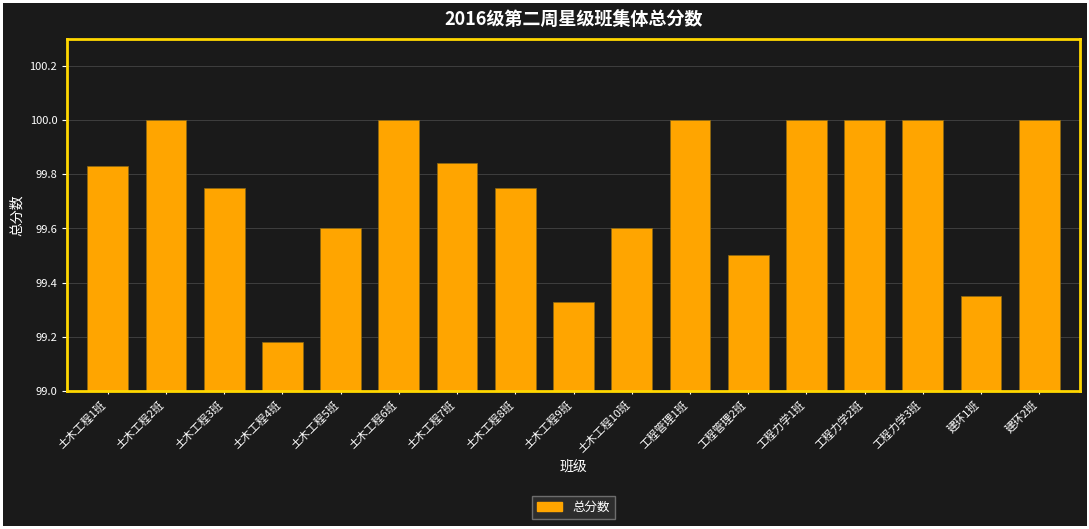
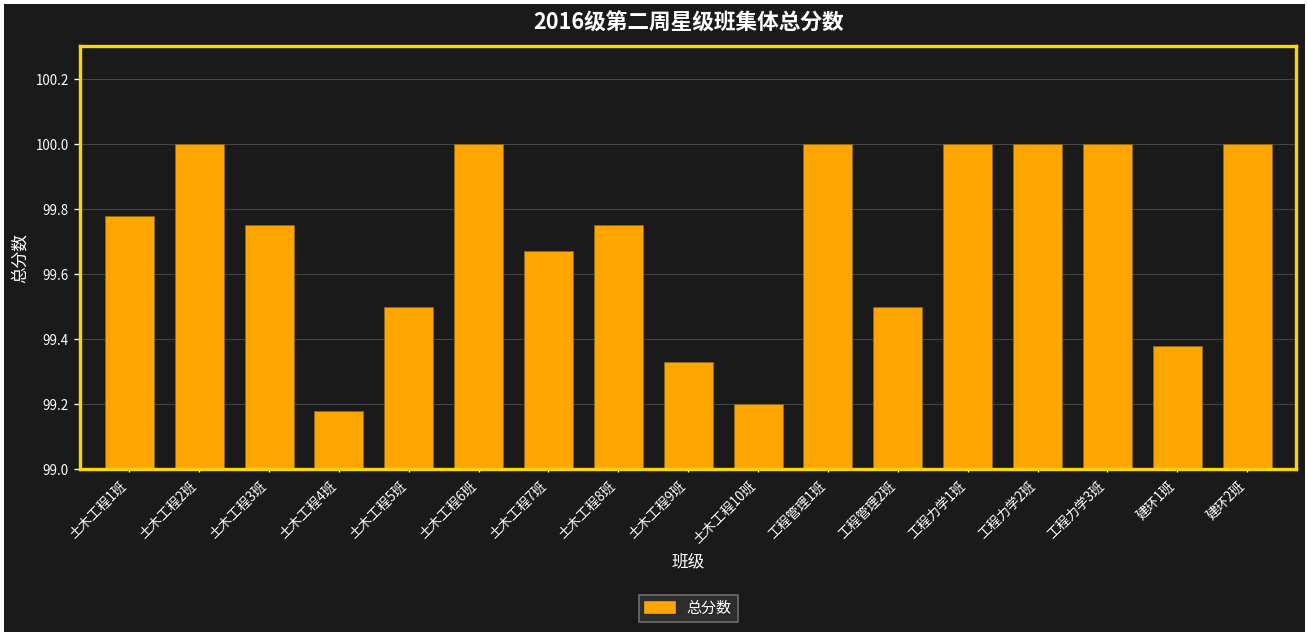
  {
-   "土木工程1班": 99.83,
+   "土木工程1班": 99.78,
    "土木工程2班": 100.00,
    "土木工程3班": 99.75,
    "土木工程4班": 99.18,
-   "土木工程5班": 99.6,
+   "土木工程5班": 99.5,
    "土木工程6班": 100.00,
-   "土木工程7班": 99.84,
+   "土木工程7班": 99.67,
    "土木工程8班": 99.75,
    "土木工程9班": 99.33,
-   "土木工程10班": 99.6,
+   "土木工程10班": 99.2,
    "工程管理1班": 100.00,
    "工程管理2班": 99.50,
    "工程力学1班": 100.00,
    "工程力学2班": 100.00,
    "工程力学3班": 100.00,
-   "建环1班": 99.35,
+   "建环1班": 99.38,
    "建环2班": 100.00
  }
